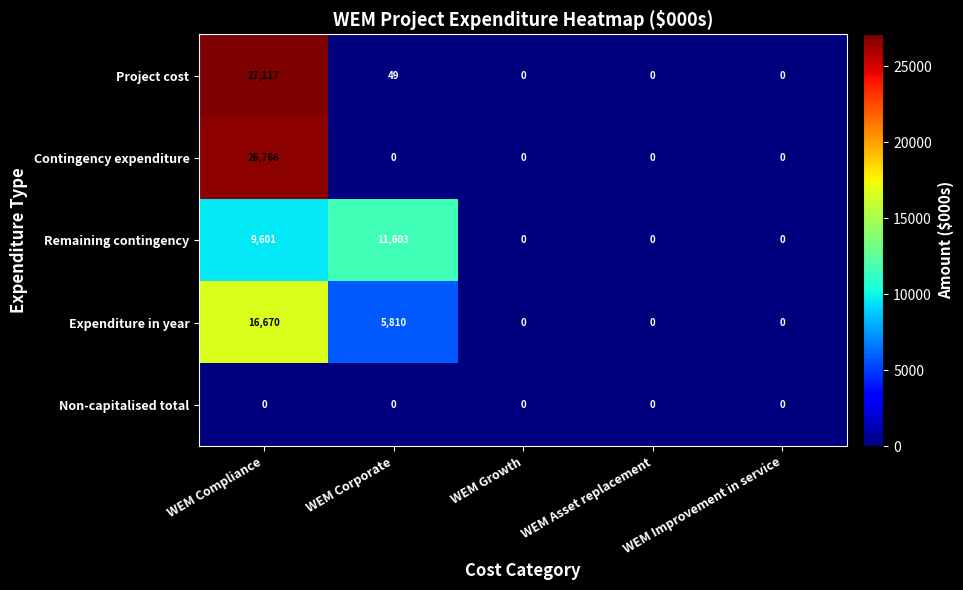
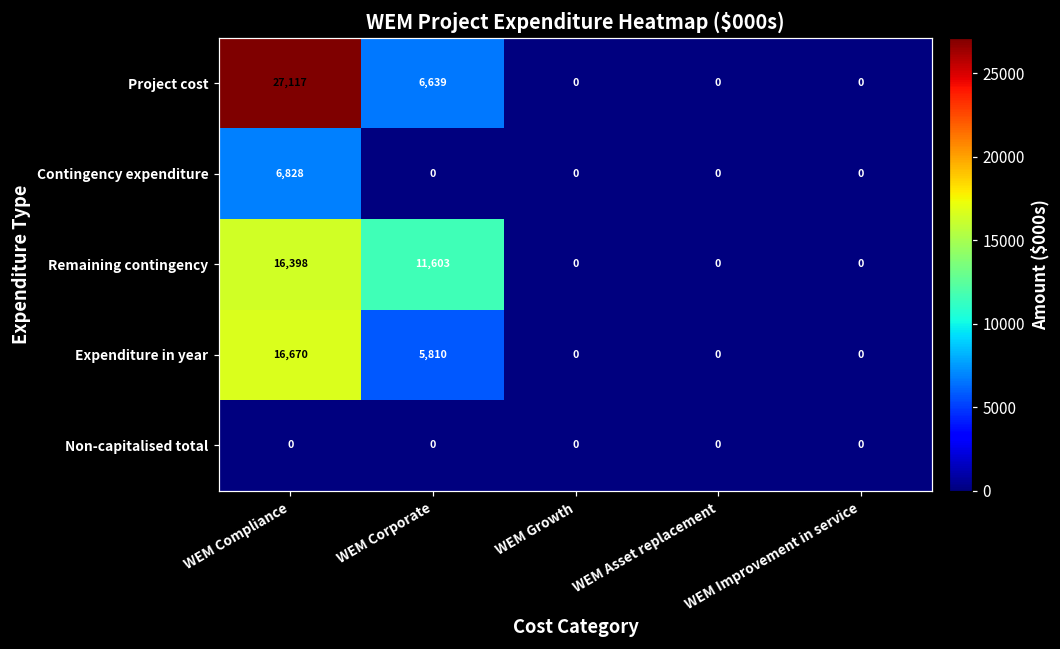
  {
    "Project cost": {
      "WEM Compliance": "27,117",
-     "WEM Corporate": "49",
+     "WEM Corporate": "6,639",
      "WEM Growth": "0",
      "WEM Asset replacement": "0",
      "WEM Improvement in service": "0"
    },
    "Contingency expenditure": {
-     "WEM Compliance": "26,766",
+     "WEM Compliance": "6,828",
      "WEM Corporate": "0",
      "WEM Growth": "0",
      "WEM Asset replacement": "0",
      "WEM Improvement in service": "0"
    },
    "Remaining contingency": {
-     "WEM Compliance": "9,601",
+     "WEM Compliance": "16,398",
      "WEM Corporate": "11,603",
      "WEM Growth": "0",
      "WEM Asset replacement": "0",
      "WEM Improvement in service": "0"
    },
    "Expenditure in year": {
      "WEM Compliance": "16,670",
      "WEM Corporate": "5,810",
      "WEM Growth": "0",
      "WEM Asset replacement": "0",
      "WEM Improvement in service": "0"
    },
    "Non-capitalised total": {
      "WEM Compliance": "0",
      "WEM Corporate": "0",
      "WEM Growth": "0",
      "WEM Asset replacement": "0",
      "WEM Improvement in service": "0"
    }
  }
